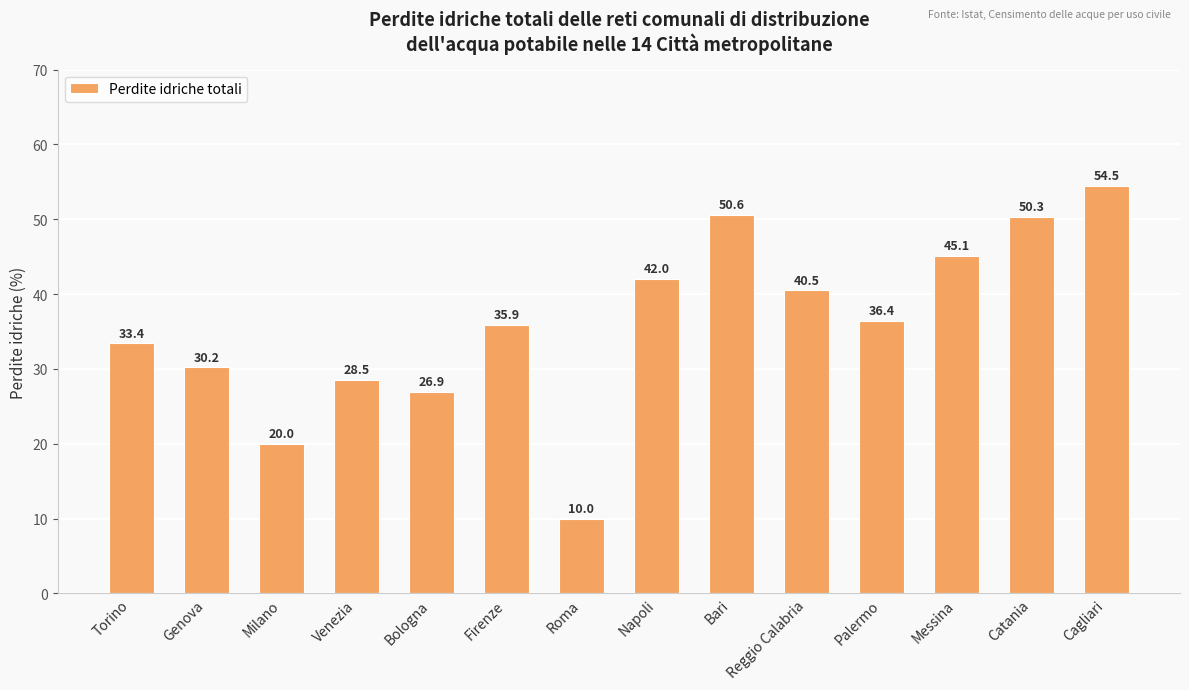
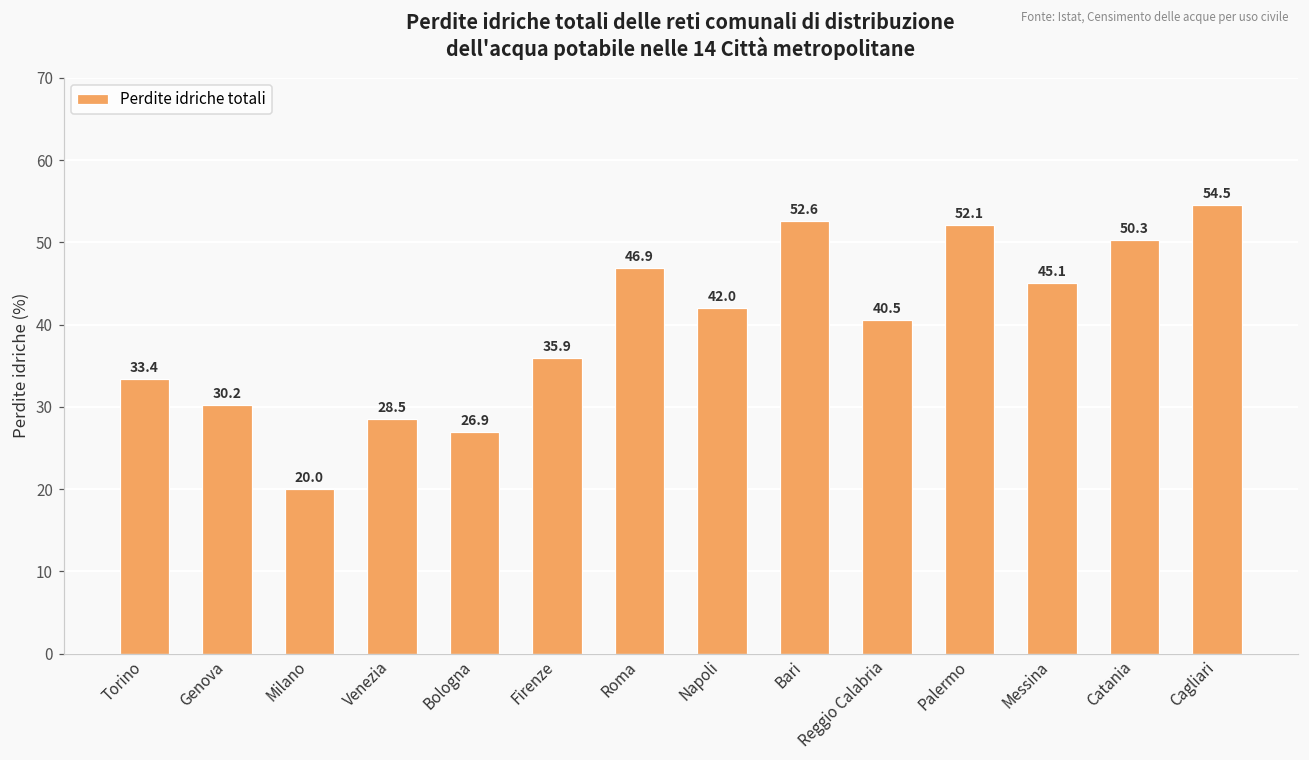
  {
    "Torino": 33.4,
    "Genova": 30.2,
    "Milano": 20.0,
    "Venezia": 28.5,
    "Bologna": 26.9,
    "Firenze": 35.9,
-   "Roma": 10.0,
+   "Roma": 46.9,
    "Napoli": 42.0,
-   "Bari": 50.6,
+   "Bari": 52.6,
    "Reggio Calabria": 40.5,
-   "Palermo": 36.4,
+   "Palermo": 52.1,
    "Messina": 45.1,
    "Catania": 50.3,
    "Cagliari": 54.5
  }
